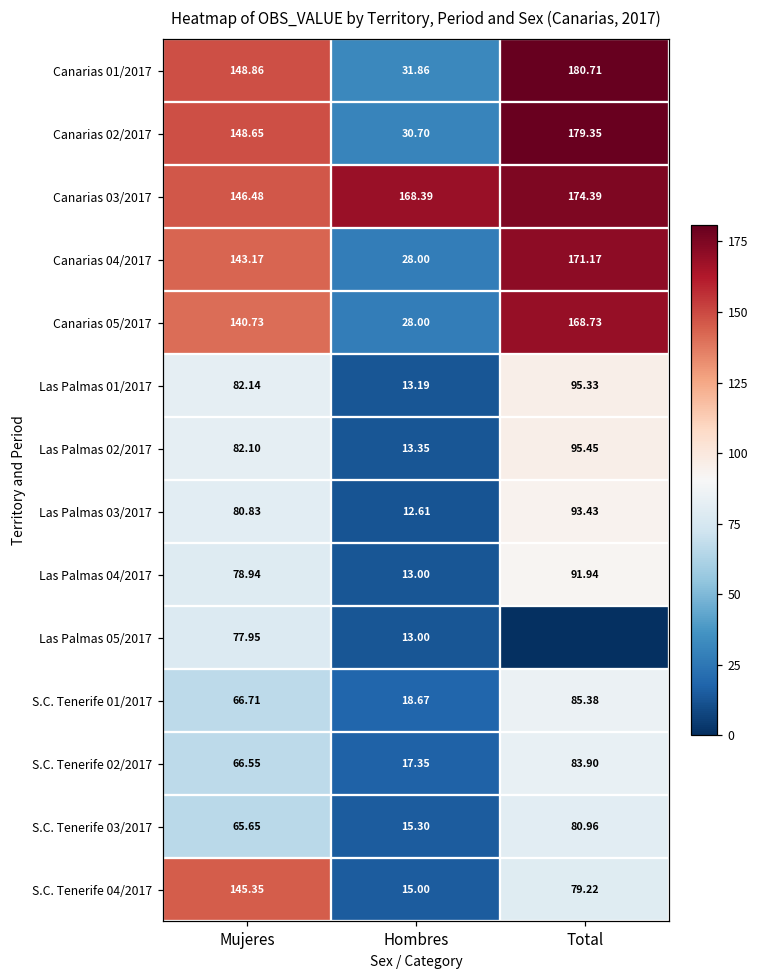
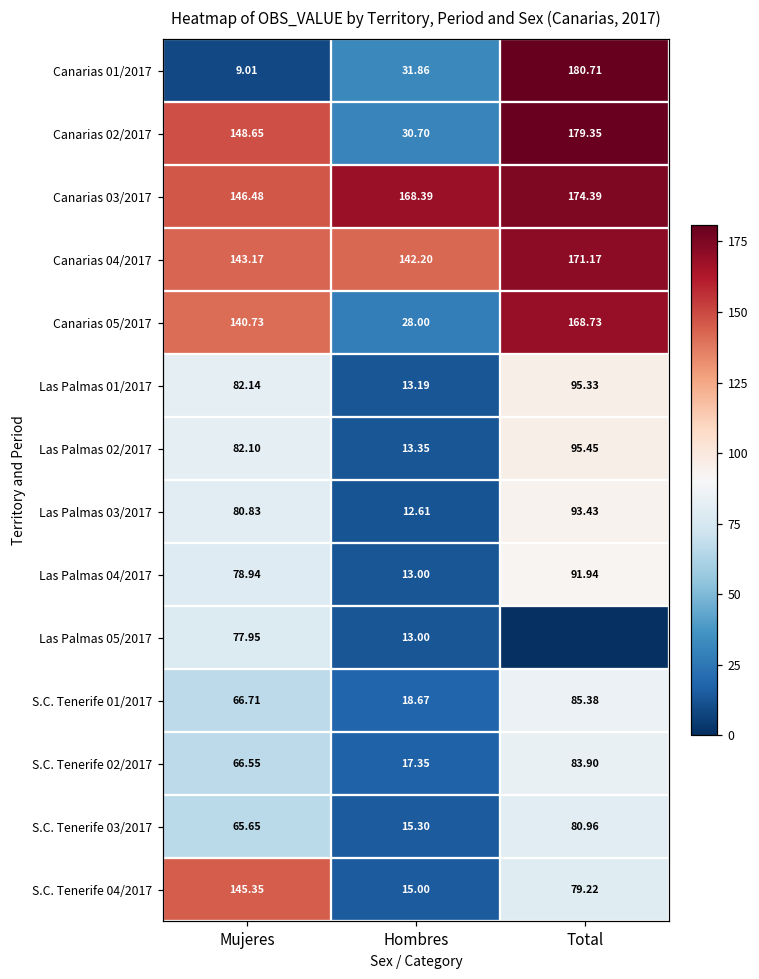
  {
    "Canarias 01/2017": {
-     "Mujeres": 148.86,
+     "Mujeres": 9.01,
      "Hombres": 31.86,
      "Total": 180.71
    },
    "Canarias 02/2017": {
      "Mujeres": 148.65,
      "Hombres": 30.70,
      "Total": 179.35
    },
    "Canarias 03/2017": {
      "Mujeres": 146.48,
      "Hombres": 168.39,
      "Total": 174.39
    },
    "Canarias 04/2017": {
      "Mujeres": 143.17,
-     "Hombres": 28.00,
+     "Hombres": 142.20,
      "Total": 171.17
    },
    "Canarias 05/2017": {
      "Mujeres": 140.73,
      "Hombres": 28.00,
      "Total": 168.73
    },
    "Las Palmas 01/2017": {
      "Mujeres": 82.14,
      "Hombres": 13.19,
      "Total": 95.33
    },
    "Las Palmas 02/2017": {
      "Mujeres": 82.10,
      "Hombres": 13.35,
      "Total": 95.45
    },
    "Las Palmas 03/2017": {
      "Mujeres": 80.83,
      "Hombres": 12.61,
      "Total": 93.43
    },
    "Las Palmas 04/2017": {
      "Mujeres": 78.94,
      "Hombres": 13.00,
      "Total": 91.94
    },
    "Las Palmas 05/2017": {
      "Mujeres": 77.95,
      "Hombres": 13.00
    },
    "S.C. Tenerife 01/2017": {
      "Mujeres": 66.71,
      "Hombres": 18.67,
      "Total": 85.38
    },
    "S.C. Tenerife 02/2017": {
      "Mujeres": 66.55,
      "Hombres": 17.35,
      "Total": 83.90
    },
    "S.C. Tenerife 03/2017": {
      "Mujeres": 65.65,
      "Hombres": 15.30,
      "Total": 80.96
    },
    "S.C. Tenerife 04/2017": {
      "Mujeres": 145.35,
      "Hombres": 15.00,
      "Total": 79.22
    }
  }
